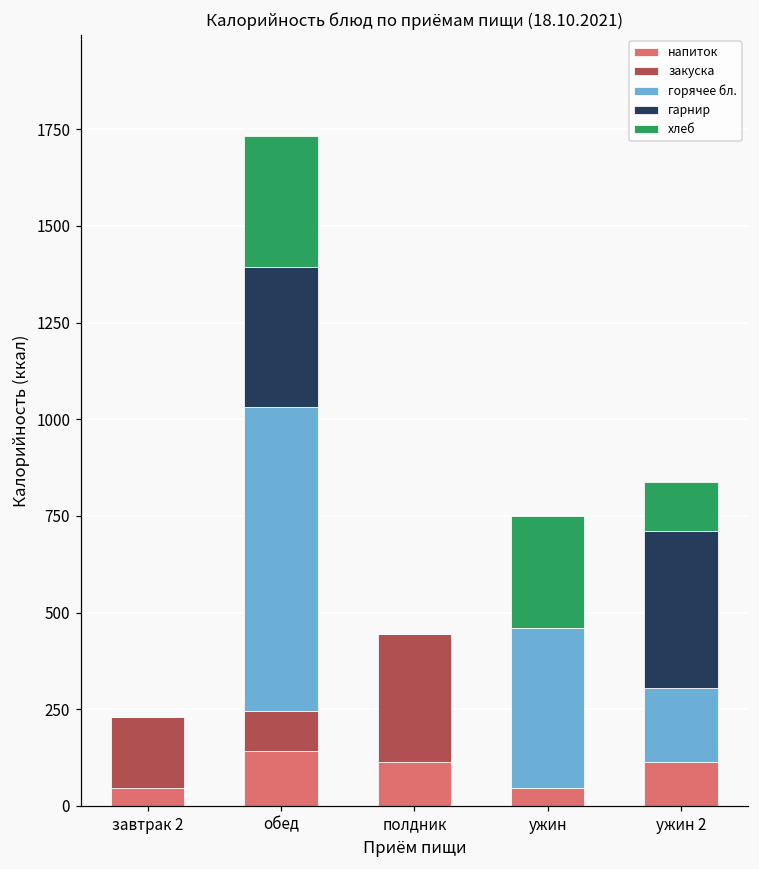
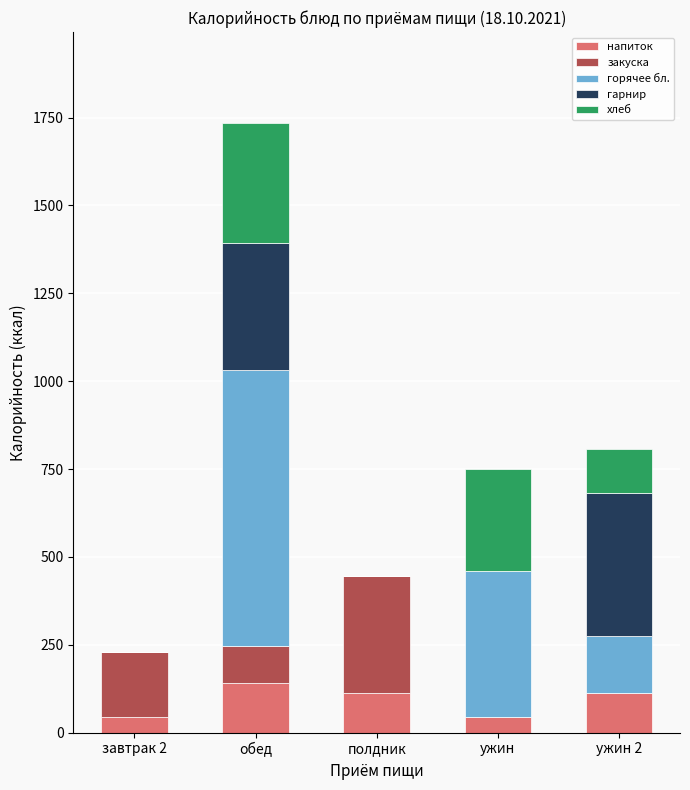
  {
    "напиток": {
      "завтрак 2": 50,
      "обед": 140,
      "полдник": 110,
      "ужин": 50,
      "ужин 2": 110
    },
    "закуска": {
      "завтрак 2": 180,
      "обед": 100,
      "полдник": 330,
      "ужин": 0,
      "ужин 2": 0
    },
    "горячее бл.": {
      "завтрак 2": 0,
      "обед": 790,
      "полдник": 0,
      "ужин": 410,
-     "ужин 2": 190
+     "ужин 2": 160
    },
    "гарнир": {
      "завтрак 2": 0,
      "обед": 360,
      "полдник": 0,
      "ужин": 0,
      "ужин 2": 410
    },
    "хлеб": {
      "завтрак 2": 0,
      "обед": 340,
      "полдник": 0,
      "ужин": 290,
      "ужин 2": 130
    }
  }
